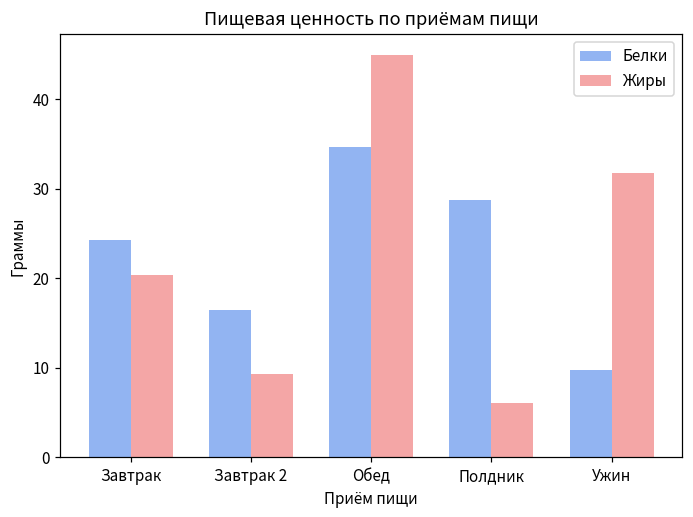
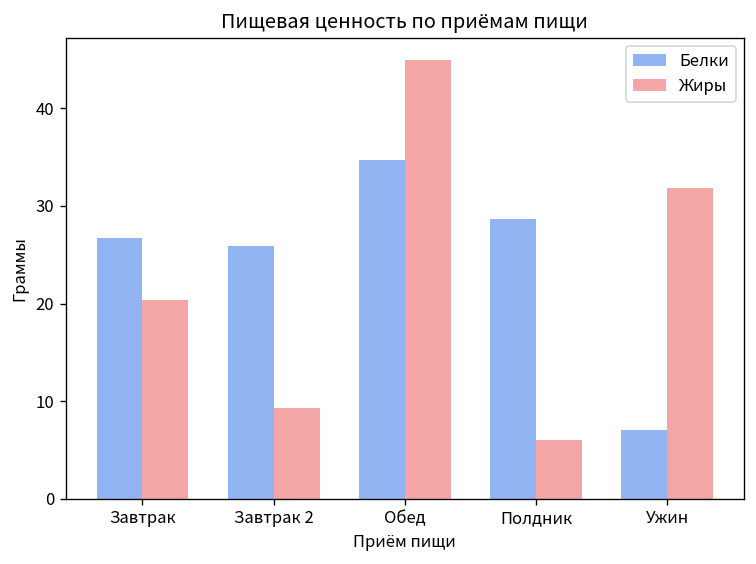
  {
    "Белки": {
-     "Завтрак": 24,
-     "Завтрак 2": 17,
+     "Завтрак": 27,
+     "Завтрак 2": 26,
      "Обед": 35,
      "Полдник": 29,
-     "Ужин": 10
+     "Ужин": 7
    },
    "Жиры": {
      "Завтрак": 20,
      "Завтрак 2": 9,
      "Обед": 45,
      "Полдник": 6,
      "Ужин": 32
    }
  }
